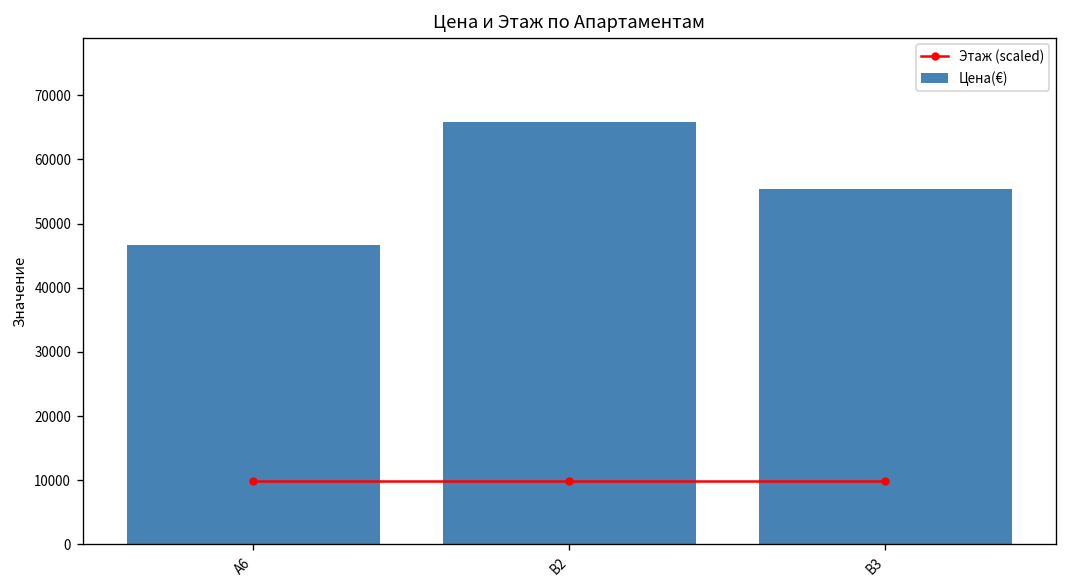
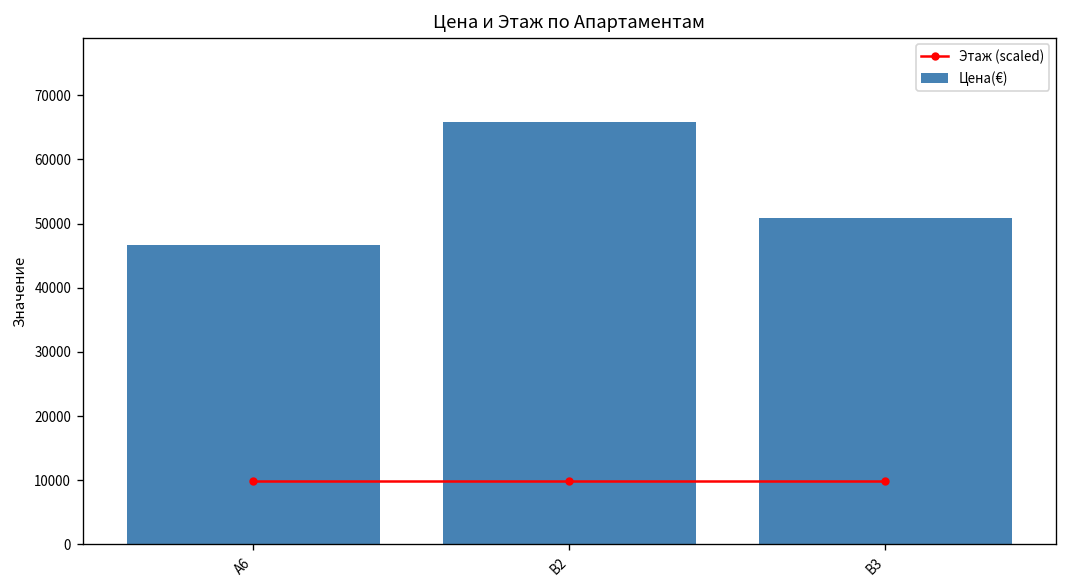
  {
    "Этаж (scaled)": {
      "A6": 10000,
      "В2": 10000,
      "В3": 10000
    },
    "Цена(€)": {
      "A6": 47000,
      "В2": 66000,
-     "В3": 55000
+     "В3": 51000
    }
  }
